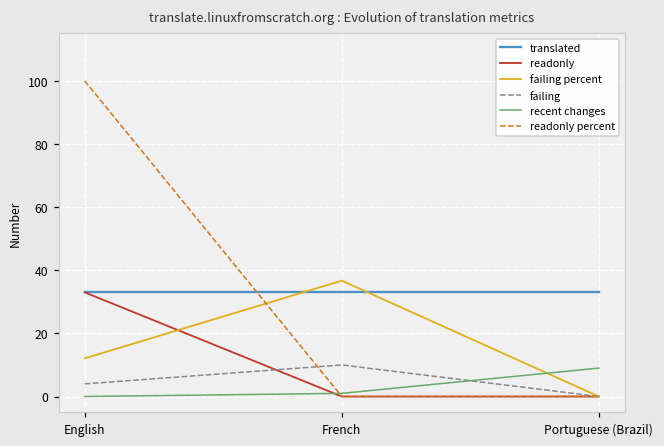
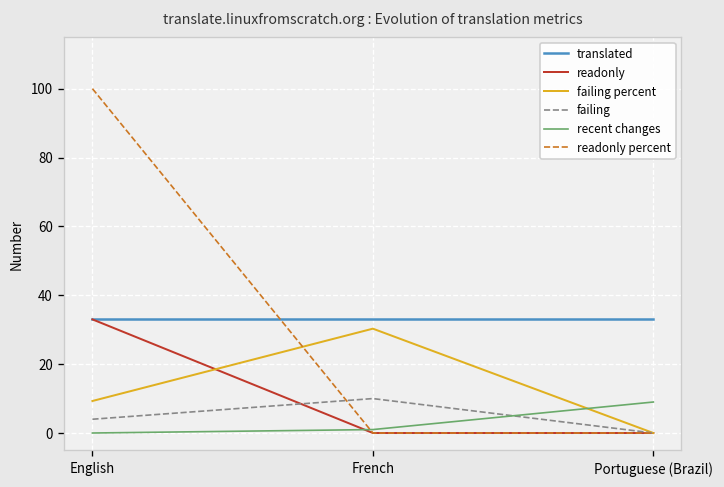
  {
    "translated": {
      "French": 33,
      "Portuguese (Brazil)": 33
    },
    "failing percent": {
-     "English": 12,
-     "French": 37
+     "English": 9,
+     "French": 30
    },
    "readonly percent": {
      "English": 100
    }
  }
